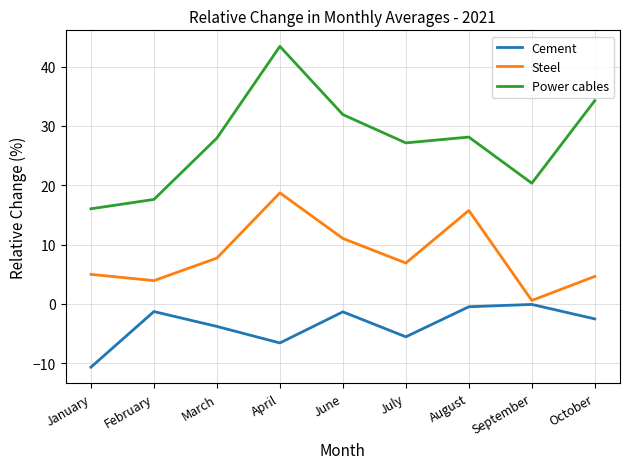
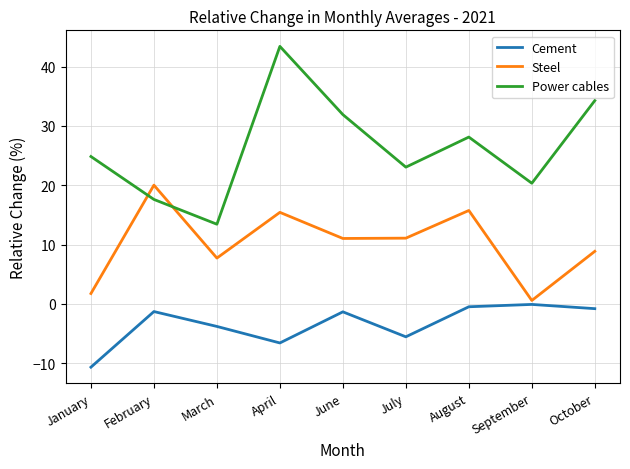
  {
    "Cement": {
      "January": -11,
      "February": -1,
      "March": -4,
      "April": -7,
      "June": -1,
      "July": -6,
      "August": 0,
      "September": 0,
-     "October": -3
+     "October": -1
    },
    "Steel": {
-     "January": 5,
-     "February": 4,
+     "January": 2,
+     "February": 20,
      "March": 8,
-     "April": 19,
+     "April": 15,
      "June": 11,
-     "July": 7,
+     "July": 11,
      "August": 16,
      "September": 1,
-     "October": 5
+     "October": 9
    },
    "Power cables": {
-     "January": 16,
+     "January": 25,
      "February": 18,
-     "March": 28,
+     "March": 13,
      "April": 43,
      "June": 32,
-     "July": 27,
+     "July": 23,
      "August": 28,
      "September": 20,
      "October": 34
    }
  }
